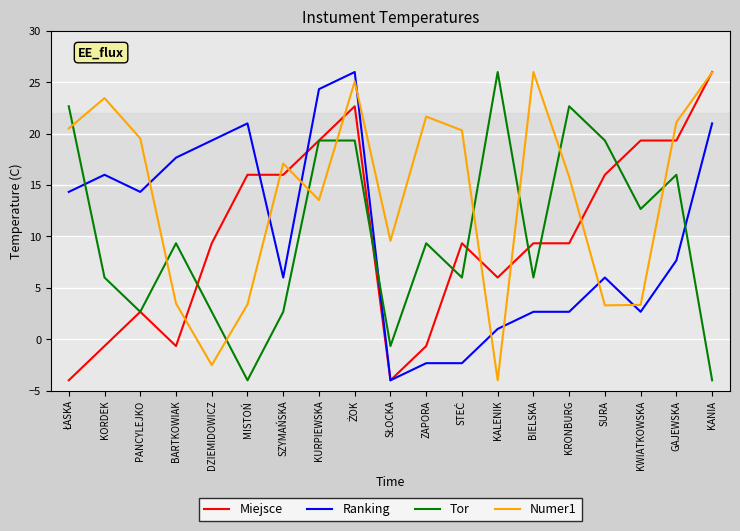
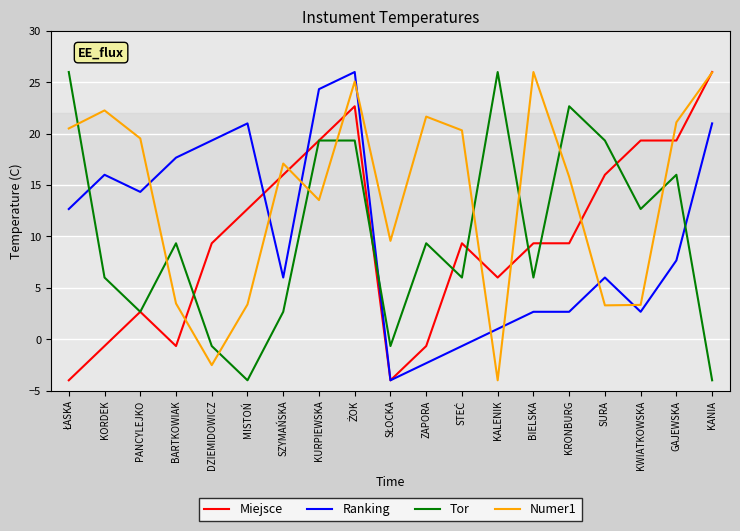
  {
    "Miejsce": {
      "ŁASKA": -4.0,
      "KORDEK": -0.7,
      "BARTKOWIAK": -0.7,
      "DZIEMIDOWICZ": 9.3,
-     "MISTOŃ": 16.0,
+     "MISTOŃ": 12.7,
      "SZYMAŃSKA": 16.0,
      "ŻOK": 22.7,
      "ZAPORA": -0.7,
      "STEĆ": 9.3,
      "KALENIK": 6.0,
      "BIELSKA": 9.3,
      "KRONBURG": 9.3,
      "SURA": 16.0,
      "KWIATKOWSKA": 19.3,
      "GAJEWSKA": 19.3
    },
    "Ranking": {
-     "ŁASKA": 14.3,
+     "ŁASKA": 12.7,
      "KORDEK": 16.0,
      "PANCYLEJKO": 14.3,
      "BARTKOWIAK": 17.7,
      "DZIEMIDOWICZ": 19.3,
      "MISTOŃ": 21.0,
      "SZYMAŃSKA": 6.0,
      "KURPIEWSKA": 24.3,
      "ŻOK": 26.0,
      "ZAPORA": -2.3,
-     "STEĆ": -2.3,
+     "STEĆ": -0.7,
      "KALENIK": 1.0,
      "BIELSKA": 2.7,
      "KRONBURG": 2.7,
      "SURA": 6.0,
      "KWIATKOWSKA": 2.7,
      "GAJEWSKA": 7.7,
      "KANIA": 21.0
    },
    "Tor": {
-     "ŁASKA": 22.7,
+     "ŁASKA": 26.0,
      "KORDEK": 6.0,
      "BARTKOWIAK": 9.3,
-     "DZIEMIDOWICZ": 2.7,
+     "DZIEMIDOWICZ": -0.7,
      "MISTOŃ": -4.0,
      "SZYMAŃSKA": 2.7,
      "ŻOK": 19.3,
      "SŁOCKA": -0.7,
      "ZAPORA": 9.3,
      "STEĆ": 6.0,
      "KALENIK": 26.0,
      "BIELSKA": 6.0,
      "KRONBURG": 22.7,
      "SURA": 19.3,
      "KWIATKOWSKA": 12.7,
      "GAJEWSKA": 16.0,
      "KANIA": -4.0
    },
    "Numer1": {
      "ŁASKA": 20.5,
-     "KORDEK": 23.5,
+     "KORDEK": 22.3,
      "PANCYLEJKO": 19.5,
      "BARTKOWIAK": 3.5,
      "DZIEMIDOWICZ": -2.5,
      "MISTOŃ": 3.4,
      "SZYMAŃSKA": 17.1,
      "KURPIEWSKA": 13.5,
      "ŻOK": 25.1,
      "SŁOCKA": 9.6,
      "ZAPORA": 21.7,
      "STEĆ": 20.3,
      "KALENIK": -4.0,
      "BIELSKA": 26.0,
      "KRONBURG": 15.8,
      "SURA": 3.3,
      "KWIATKOWSKA": 3.3,
      "GAJEWSKA": 21.1
    }
  }
